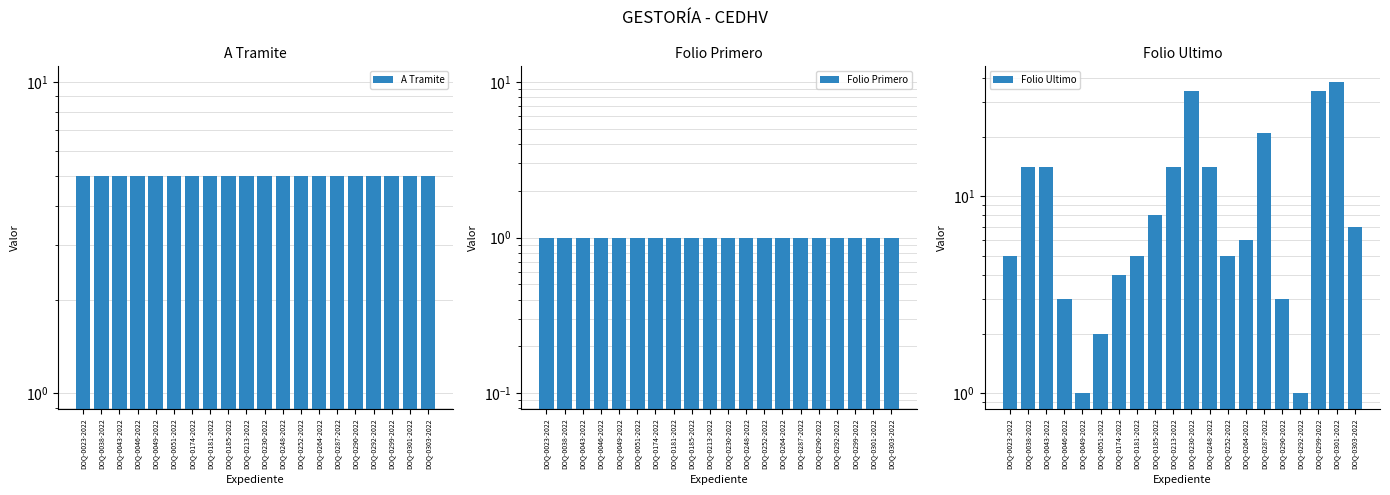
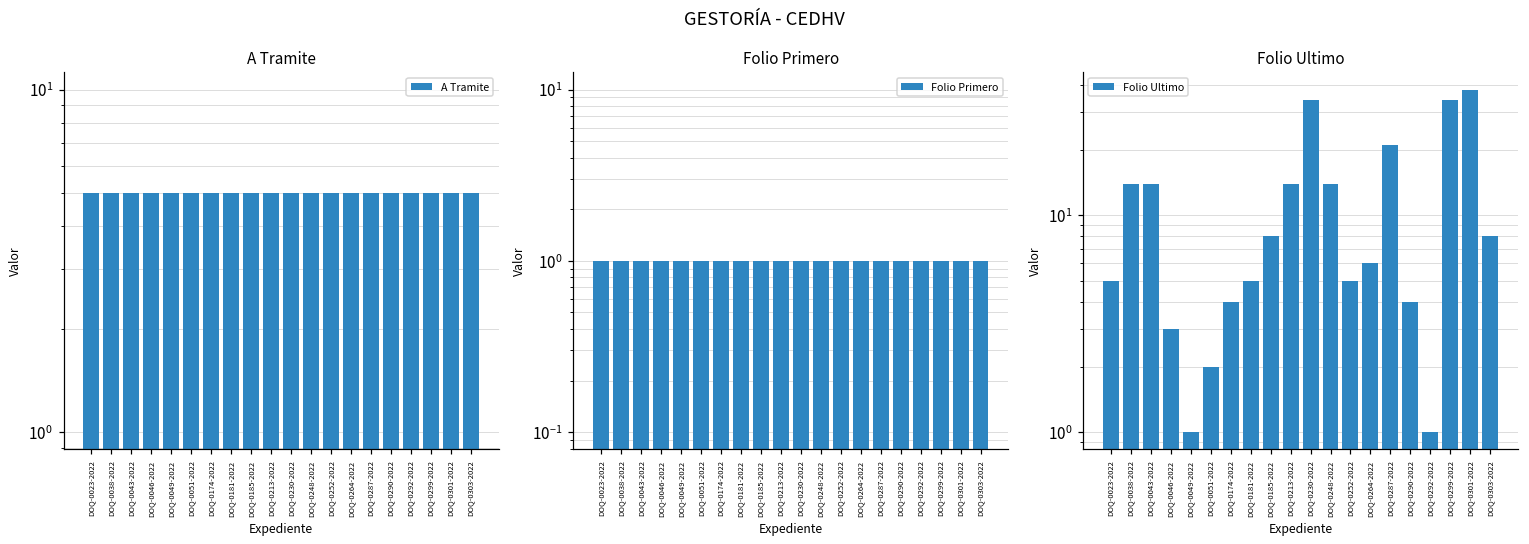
  {
    "A Tramite": {
      "DOQ-0023-2022": 5.0,
      "DOQ-0038-2022": 5.0,
      "DOQ-0043-2022": 5.0,
      "DOQ-0046-2022": 5.0,
      "DOQ-0049-2022": 5.0,
      "DOQ-0051-2022": 5.0,
      "DOQ-0174-2022": 5.0,
      "DOQ-0181-2022": 5.0,
      "DOQ-0185-2022": 5.0,
      "DOQ-0213-2022": 5.0,
      "DOQ-0230-2022": 5.0,
      "DOQ-0248-2022": 5.0,
      "DOQ-0252-2022": 5.0,
      "DOQ-0264-2022": 5.0,
      "DOQ-0287-2022": 5.0,
      "DOQ-0290-2022": 5.0,
      "DOQ-0292-2022": 5.0,
      "DOQ-0299-2022": 5.0,
      "DOQ-0301-2022": 5.0,
      "DOQ-0303-2022": 5.0
    },
    "Folio Primero": {
      "DOQ-0023-2022": 1.0,
      "DOQ-0038-2022": 1.0,
      "DOQ-0043-2022": 1.0,
      "DOQ-0046-2022": 1.0,
      "DOQ-0049-2022": 1.0,
      "DOQ-0051-2022": 1.0,
      "DOQ-0174-2022": 1.0,
      "DOQ-0181-2022": 1.0,
      "DOQ-0185-2022": 1.0,
      "DOQ-0213-2022": 1.0,
      "DOQ-0230-2022": 1.0,
      "DOQ-0248-2022": 1.0,
      "DOQ-0252-2022": 1.0,
      "DOQ-0264-2022": 1.0,
      "DOQ-0287-2022": 1.0,
      "DOQ-0290-2022": 1.0,
      "DOQ-0292-2022": 1.0,
      "DOQ-0299-2022": 1.0,
      "DOQ-0301-2022": 1.0,
      "DOQ-0303-2022": 1.0
    },
    "Folio Ultimo": {
      "DOQ-0023-2022": 5,
      "DOQ-0038-2022": 14,
      "DOQ-0043-2022": 14,
      "DOQ-0046-2022": 3,
      "DOQ-0049-2022": 1,
      "DOQ-0051-2022": 2,
      "DOQ-0174-2022": 4,
      "DOQ-0181-2022": 5,
      "DOQ-0185-2022": 8,
      "DOQ-0213-2022": 14,
      "DOQ-0230-2022": 34,
      "DOQ-0248-2022": 14,
      "DOQ-0252-2022": 5,
      "DOQ-0264-2022": 6,
      "DOQ-0287-2022": 21,
-     "DOQ-0290-2022": 3,
+     "DOQ-0290-2022": 4,
      "DOQ-0292-2022": 1,
      "DOQ-0299-2022": 34,
      "DOQ-0301-2022": 38,
-     "DOQ-0303-2022": 7
+     "DOQ-0303-2022": 8
    }
  }
